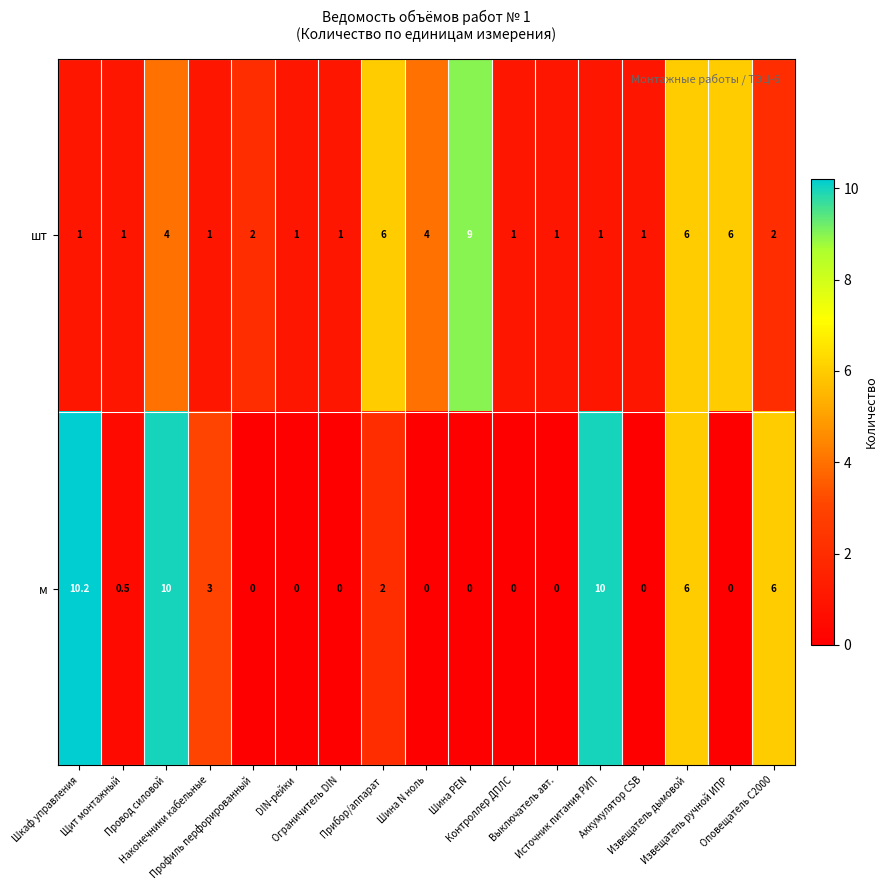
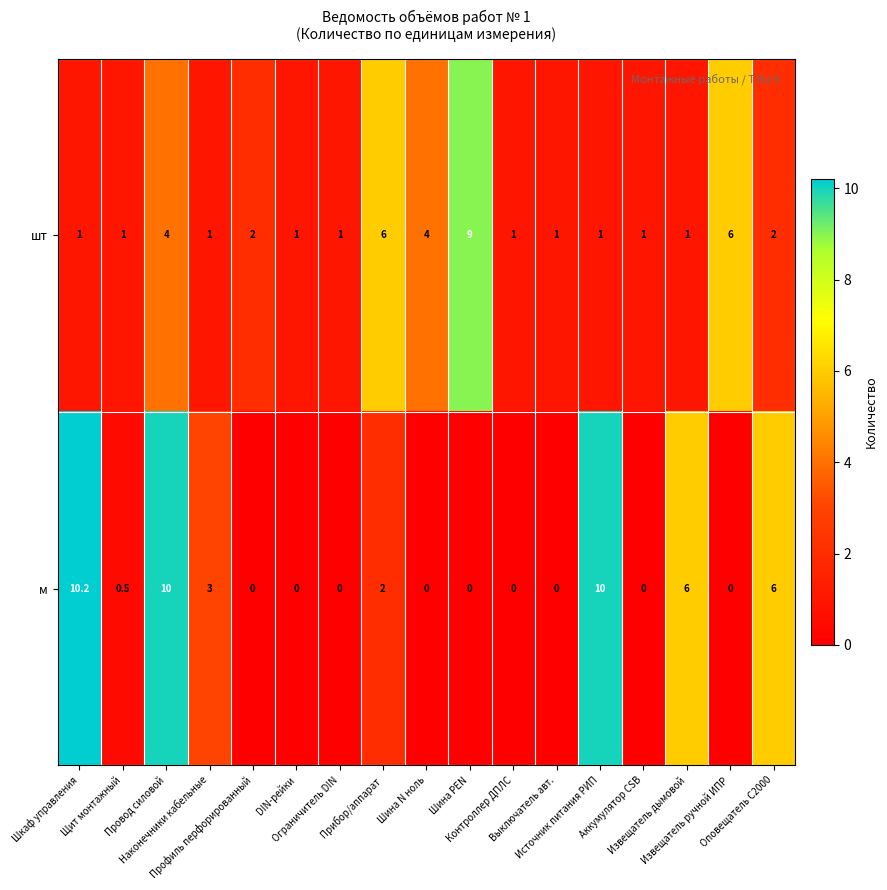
  {
    "шт": {
      "Шкаф управления": 1,
      "Щит монтажный": 1,
      "Провод силовой": 4,
      "Наконечники кабельные": 1,
      "Профиль перфорированный": 2,
      "DIN-рейки": 1,
      "Ограничитель DIN": 1,
      "Прибор/аппарат": 6,
      "Шина N ноль": 4,
      "Шина PEN": 9,
      "Контроллер ДПЛС": 1,
      "Выключатель авт.": 1,
      "Источник питания РИП": 1,
      "Аккумулятор CSB": 1,
-     "Извещатель дымовой": 6,
+     "Извещатель дымовой": 1,
      "Извещатель ручной ИПР": 6,
      "Оповещатель С2000": 2
    },
    "м": {
      "Шкаф управления": 10.2,
      "Щит монтажный": 0.5,
      "Провод силовой": 10,
      "Наконечники кабельные": 3,
      "Профиль перфорированный": 0,
      "DIN-рейки": 0,
      "Ограничитель DIN": 0,
      "Прибор/аппарат": 2,
      "Шина N ноль": 0,
      "Шина PEN": 0,
      "Контроллер ДПЛС": 0,
      "Выключатель авт.": 0,
      "Источник питания РИП": 10,
      "Аккумулятор CSB": 0,
      "Извещатель дымовой": 6,
      "Извещатель ручной ИПР": 0,
      "Оповещатель С2000": 6
    }
  }
